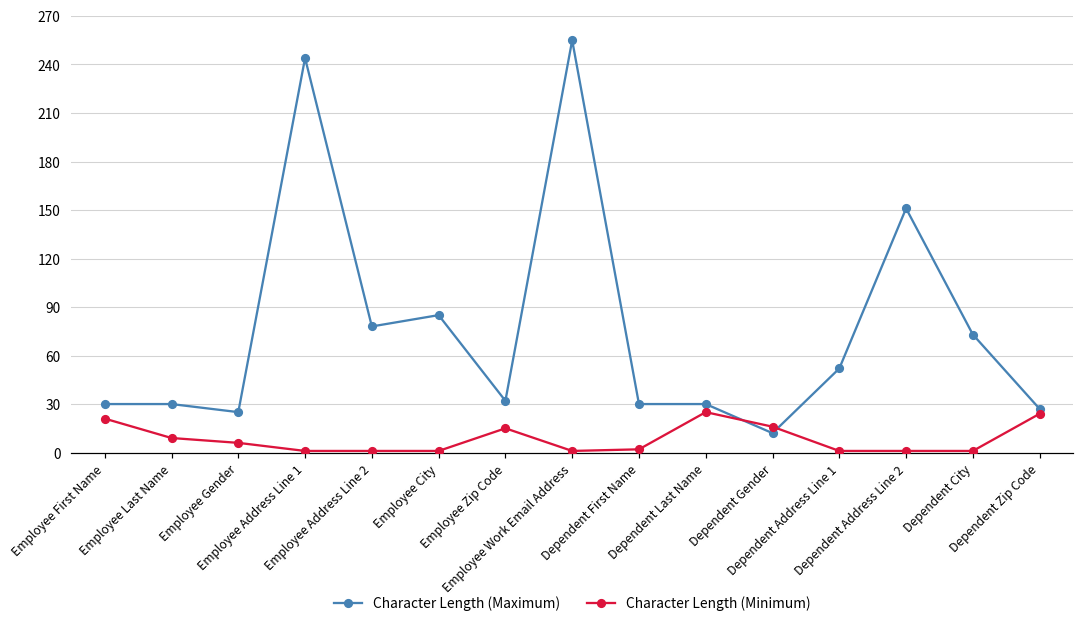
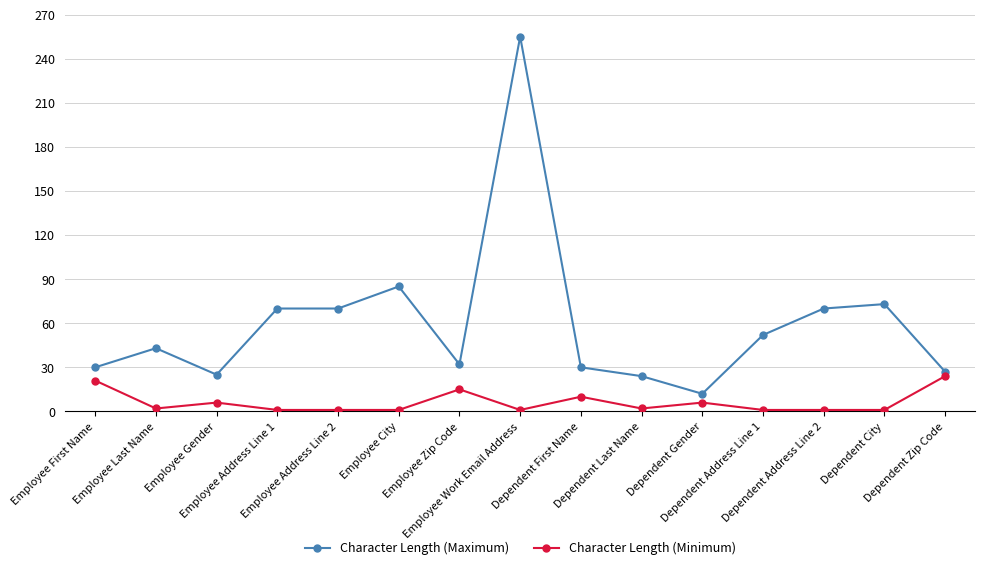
  {
    "Character Length (Maximum)": {
      "Employee First Name": 30,
-     "Employee Last Name": 30,
+     "Employee Last Name": 43,
      "Employee Gender": 25,
-     "Employee Address Line 1": 244,
-     "Employee Address Line 2": 78,
+     "Employee Address Line 1": 70,
+     "Employee Address Line 2": 70,
      "Employee City": 85,
      "Employee Zip Code": 32,
      "Employee Work Email Address": 255,
      "Dependent First Name": 30,
-     "Dependent Last Name": 30,
+     "Dependent Last Name": 24,
      "Dependent Gender": 12,
      "Dependent Address Line 1": 52,
-     "Dependent Address Line 2": 151,
+     "Dependent Address Line 2": 70,
      "Dependent City": 73,
      "Dependent Zip Code": 27
    },
    "Character Length (Minimum)": {
      "Employee First Name": 21,
-     "Employee Last Name": 9,
+     "Employee Last Name": 2,
      "Employee Gender": 6,
      "Employee Address Line 1": 1,
      "Employee Address Line 2": 1,
      "Employee City": 1,
      "Employee Zip Code": 15,
      "Employee Work Email Address": 1,
-     "Dependent First Name": 2,
-     "Dependent Last Name": 25,
-     "Dependent Gender": 16,
+     "Dependent First Name": 10,
+     "Dependent Last Name": 2,
+     "Dependent Gender": 6,
      "Dependent Address Line 1": 1,
      "Dependent Address Line 2": 1,
      "Dependent City": 1,
      "Dependent Zip Code": 24
    }
  }
